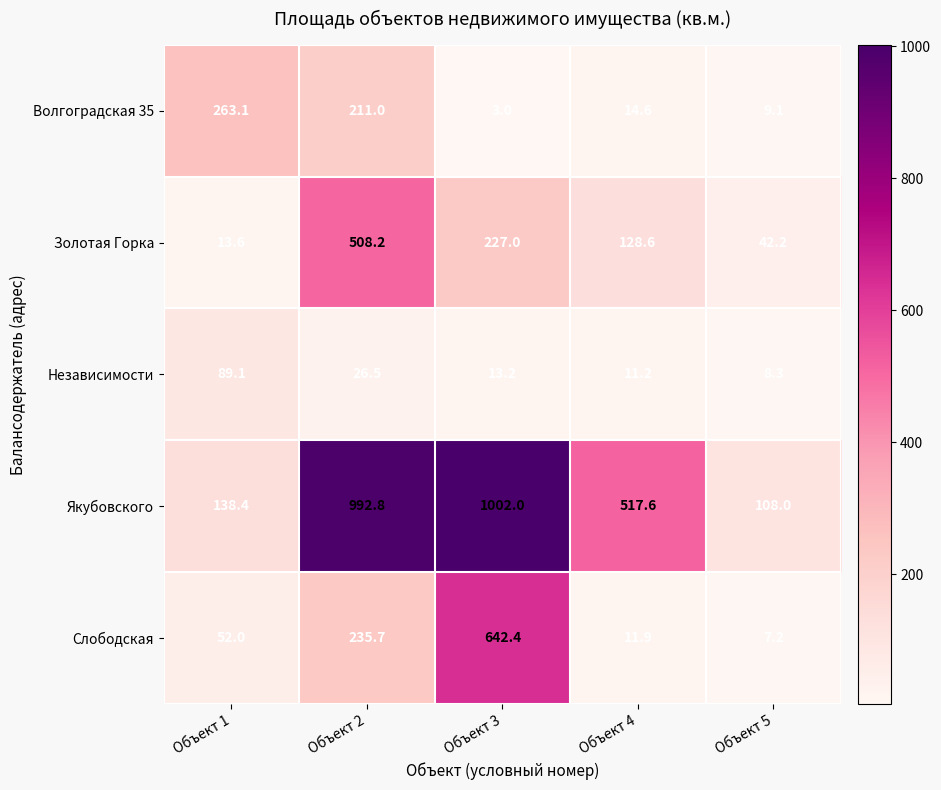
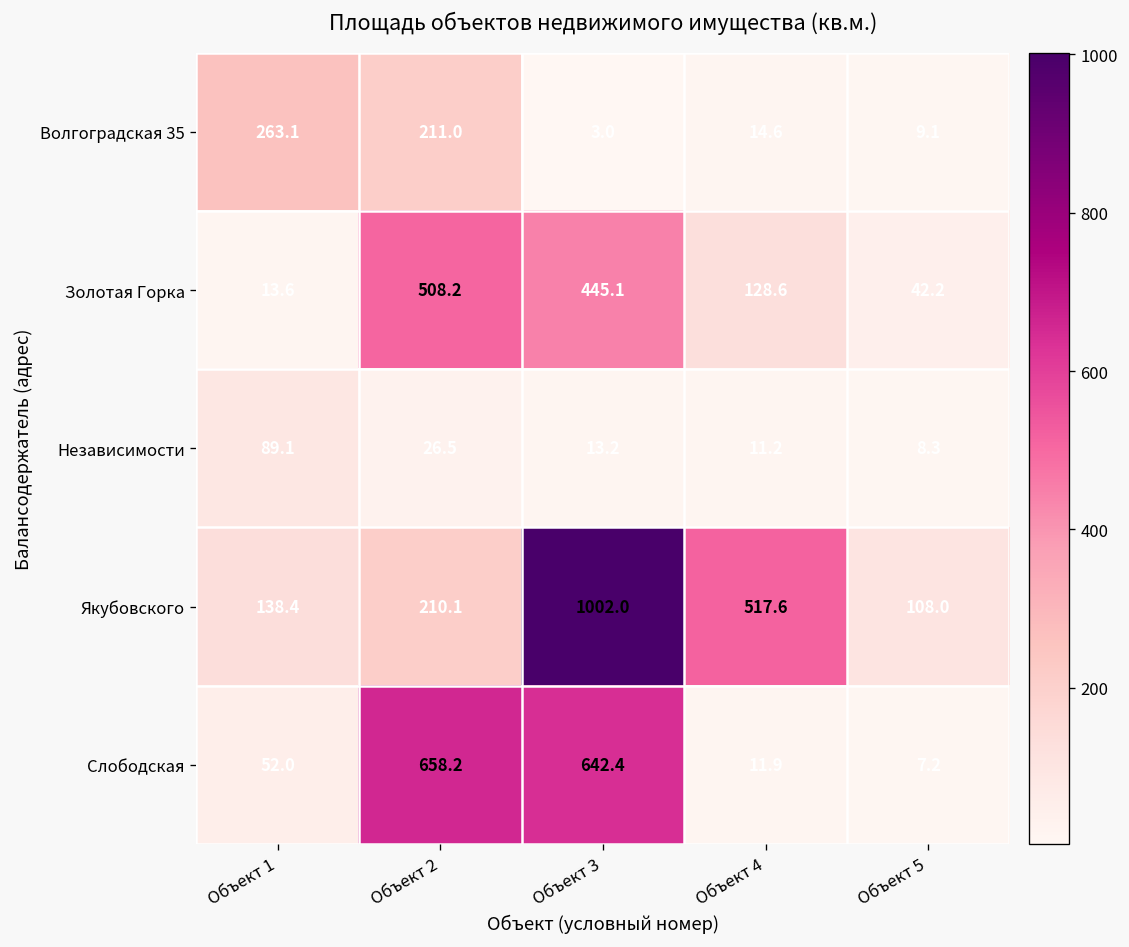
  {
    "Волгоградская 35": {
      "Объект 1": 263.1,
      "Объект 2": 211.0
    },
    "Золотая Горка": {
      "Объект 2": 508.2,
-     "Объект 3": 227.0
+     "Объект 3": 445.1
    },
    "Якубовского": {
-     "Объект 2": 992.8,
+     "Объект 2": 210.1,
      "Объект 3": 1002.0,
      "Объект 4": 517.6
    },
    "Слободская": {
-     "Объект 2": 235.7,
+     "Объект 2": 658.2,
      "Объект 3": 642.4
    }
  }
